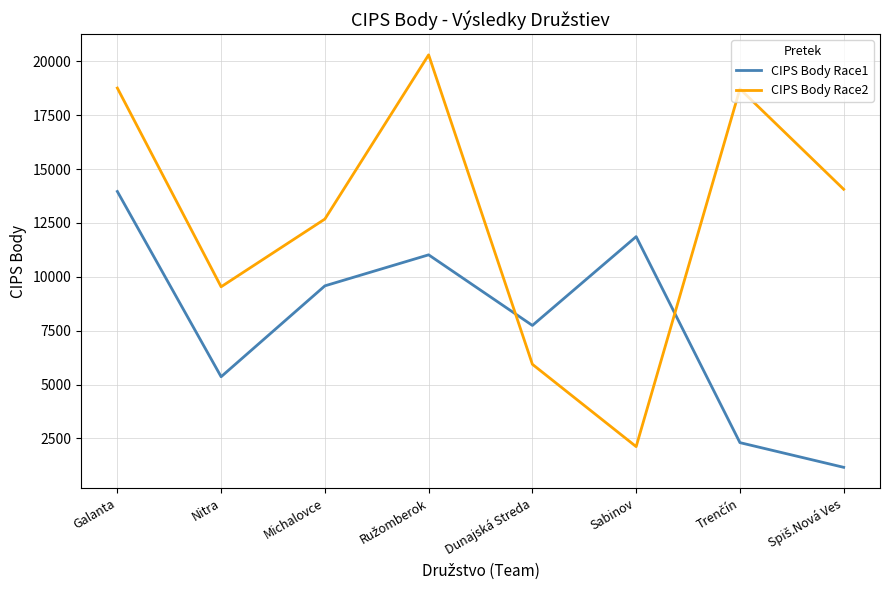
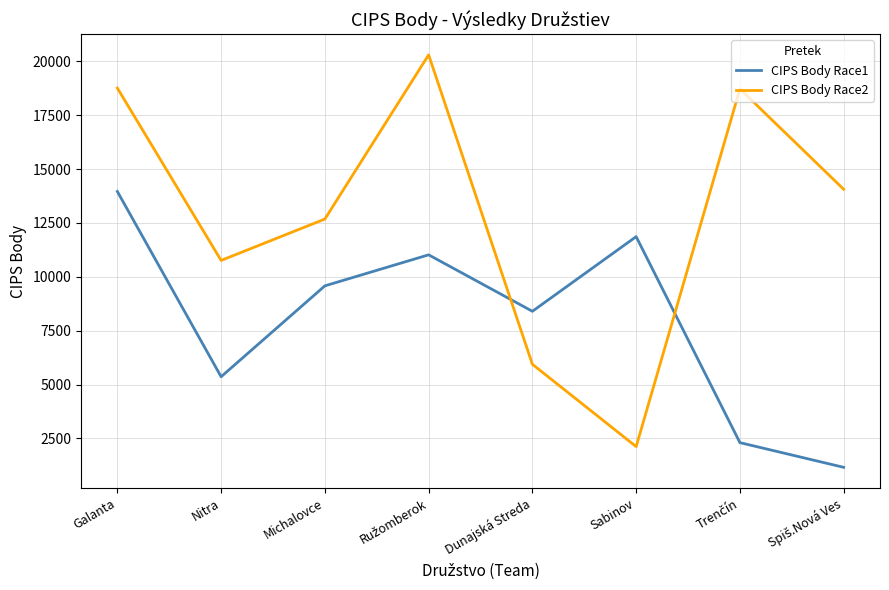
  {
    "CIPS Body Race1": {
      "Galanta": 14000,
      "Nitra": 5400,
      "Michalovce": 9600,
      "Ružomberok": 11000,
-     "Dunajská Streda": 7700,
+     "Dunajská Streda": 8400,
      "Sabinov": 11900,
      "Trenčín": 2300,
      "Spiš.Nová Ves": 1200
    },
    "CIPS Body Race2": {
      "Galanta": 18800,
-     "Nitra": 9500,
+     "Nitra": 10800,
      "Michalovce": 12700,
      "Ružomberok": 20300,
      "Dunajská Streda": 5900,
      "Sabinov": 2100,
      "Spiš.Nová Ves": 14100
    }
  }
